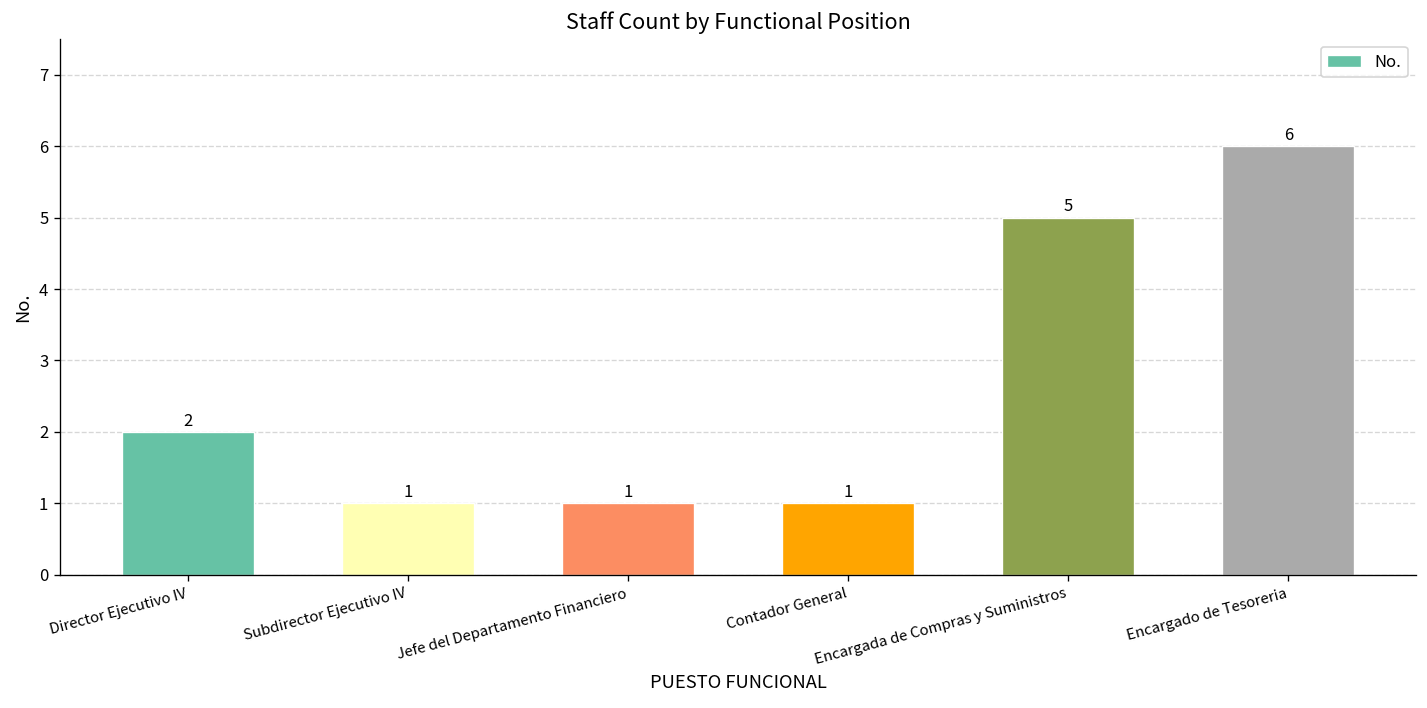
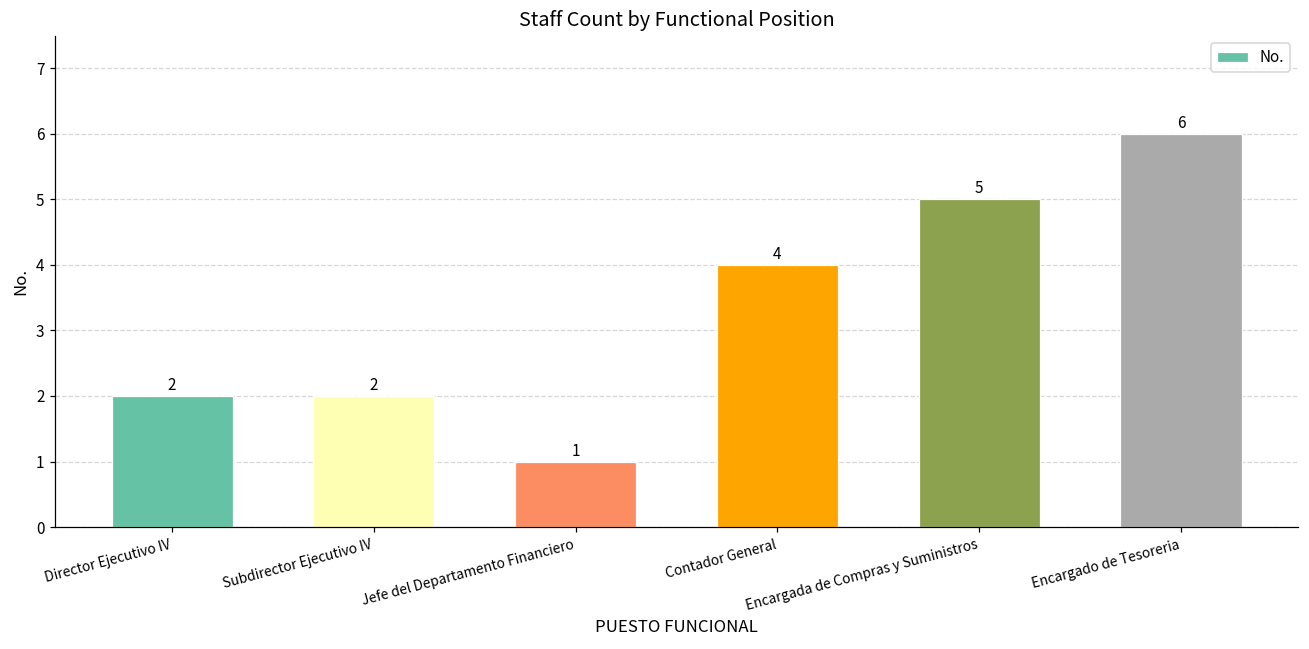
  {
    "Director Ejecutivo IV": 2,
-   "Subdirector Ejecutivo IV": 1,
+   "Subdirector Ejecutivo IV": 2,
    "Jefe del Departamento Financiero": 1,
-   "Contador General": 1,
+   "Contador General": 4,
    "Encargada de Compras y Suministros": 5,
    "Encargado de Tesoreria": 6
  }
